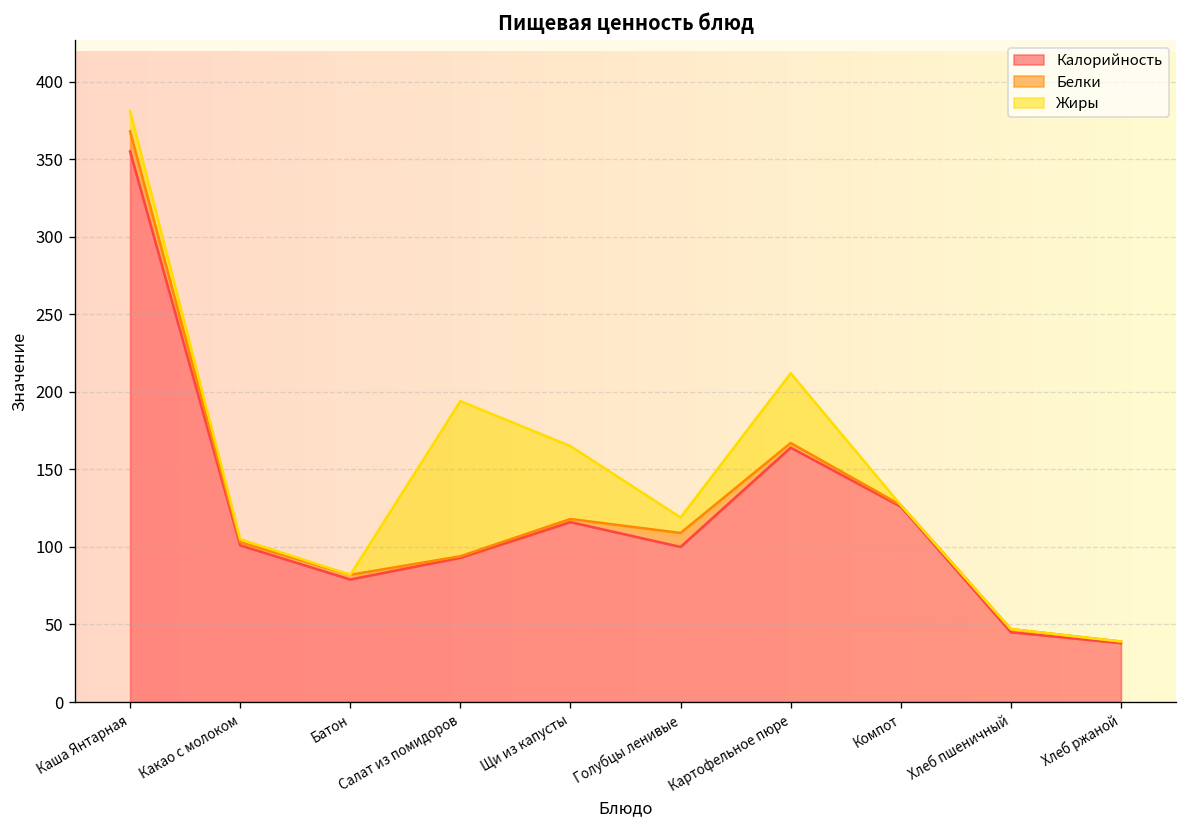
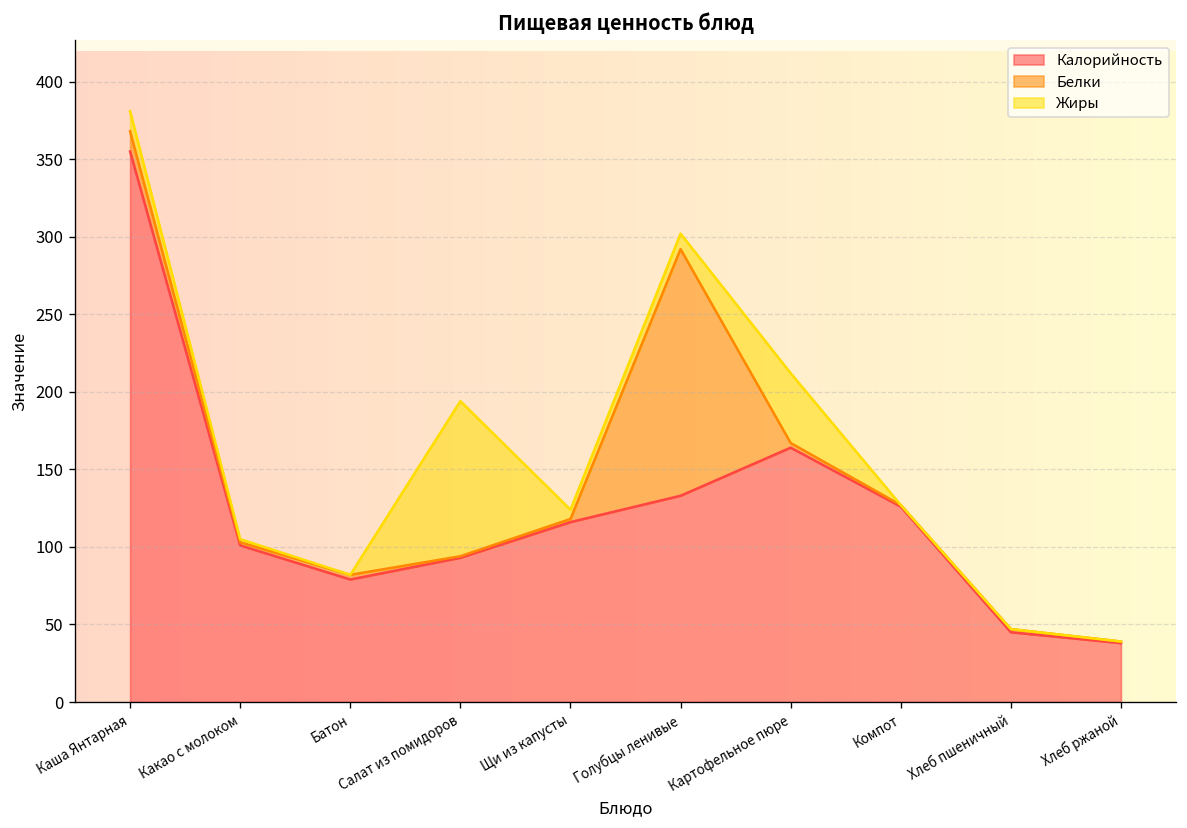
  {
    "Калорийность": {
      "Каша Янтарная": 355,
      "Какао с молоком": 101,
      "Батон": 79,
      "Щи из капусты": 116,
-     "Голубцы ленивые": 100,
+     "Голубцы ленивые": 133,
      "Картофельное пюре": 164
    },
    "Белки": {
      "Каша Янтарная": 13,
      "Какао с молоком": 2,
      "Щи из капусты": 2,
-     "Голубцы ленивые": 9,
+     "Голубцы ленивые": 159,
      "Картофельное пюре": 3
    },
    "Жиры": {
      "Каша Янтарная": 13,
      "Какао с молоком": 2,
      "Салат из помидоров": 100,
-     "Щи из капусты": 47,
+     "Щи из капусты": 6,
      "Голубцы ленивые": 10,
      "Картофельное пюре": 45
    }
  }
